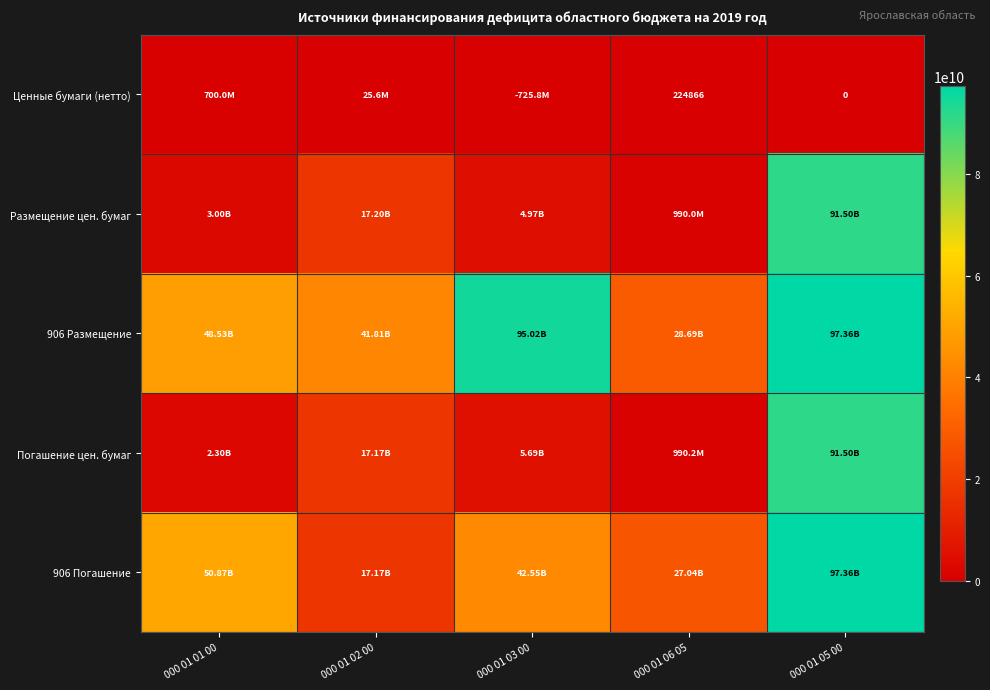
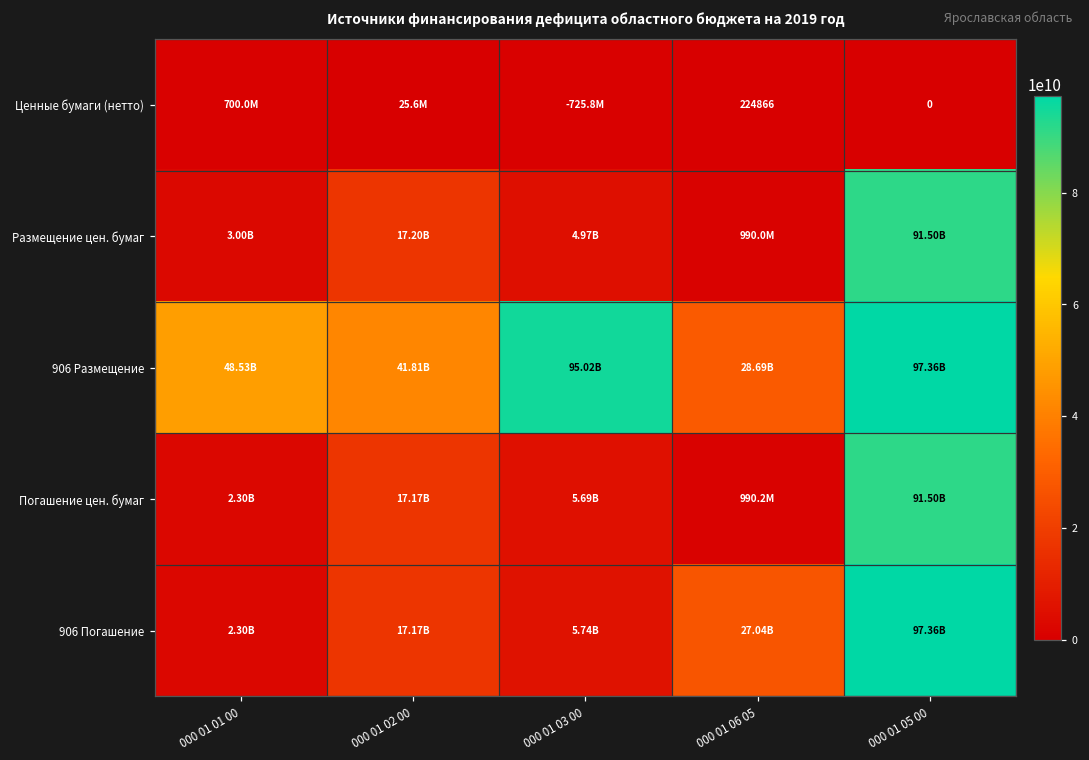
  {
    "Ценные бумаги (нетто)": {
      "000 01 01 00": "700.0M",
      "000 01 02 00": "25.6M",
      "000 01 03 00": "-725.8M",
      "000 01 06 05": "224866",
      "000 01 05 00": "0"
    },
    "Размещение цен. бумаг": {
      "000 01 01 00": "3.00B",
      "000 01 02 00": "17.20B",
      "000 01 03 00": "4.97B",
      "000 01 06 05": "990.0M",
      "000 01 05 00": "91.50B"
    },
    "906 Размещение": {
      "000 01 01 00": "48.53B",
      "000 01 02 00": "41.81B",
      "000 01 03 00": "95.02B",
      "000 01 06 05": "28.69B",
      "000 01 05 00": "97.36B"
    },
    "Погашение цен. бумаг": {
      "000 01 01 00": "2.30B",
      "000 01 02 00": "17.17B",
      "000 01 03 00": "5.69B",
      "000 01 06 05": "990.2M",
      "000 01 05 00": "91.50B"
    },
    "906 Погашение": {
-     "000 01 01 00": "50.87B",
+     "000 01 01 00": "2.30B",
      "000 01 02 00": "17.17B",
-     "000 01 03 00": "42.55B",
+     "000 01 03 00": "5.74B",
      "000 01 06 05": "27.04B",
      "000 01 05 00": "97.36B"
    }
  }
